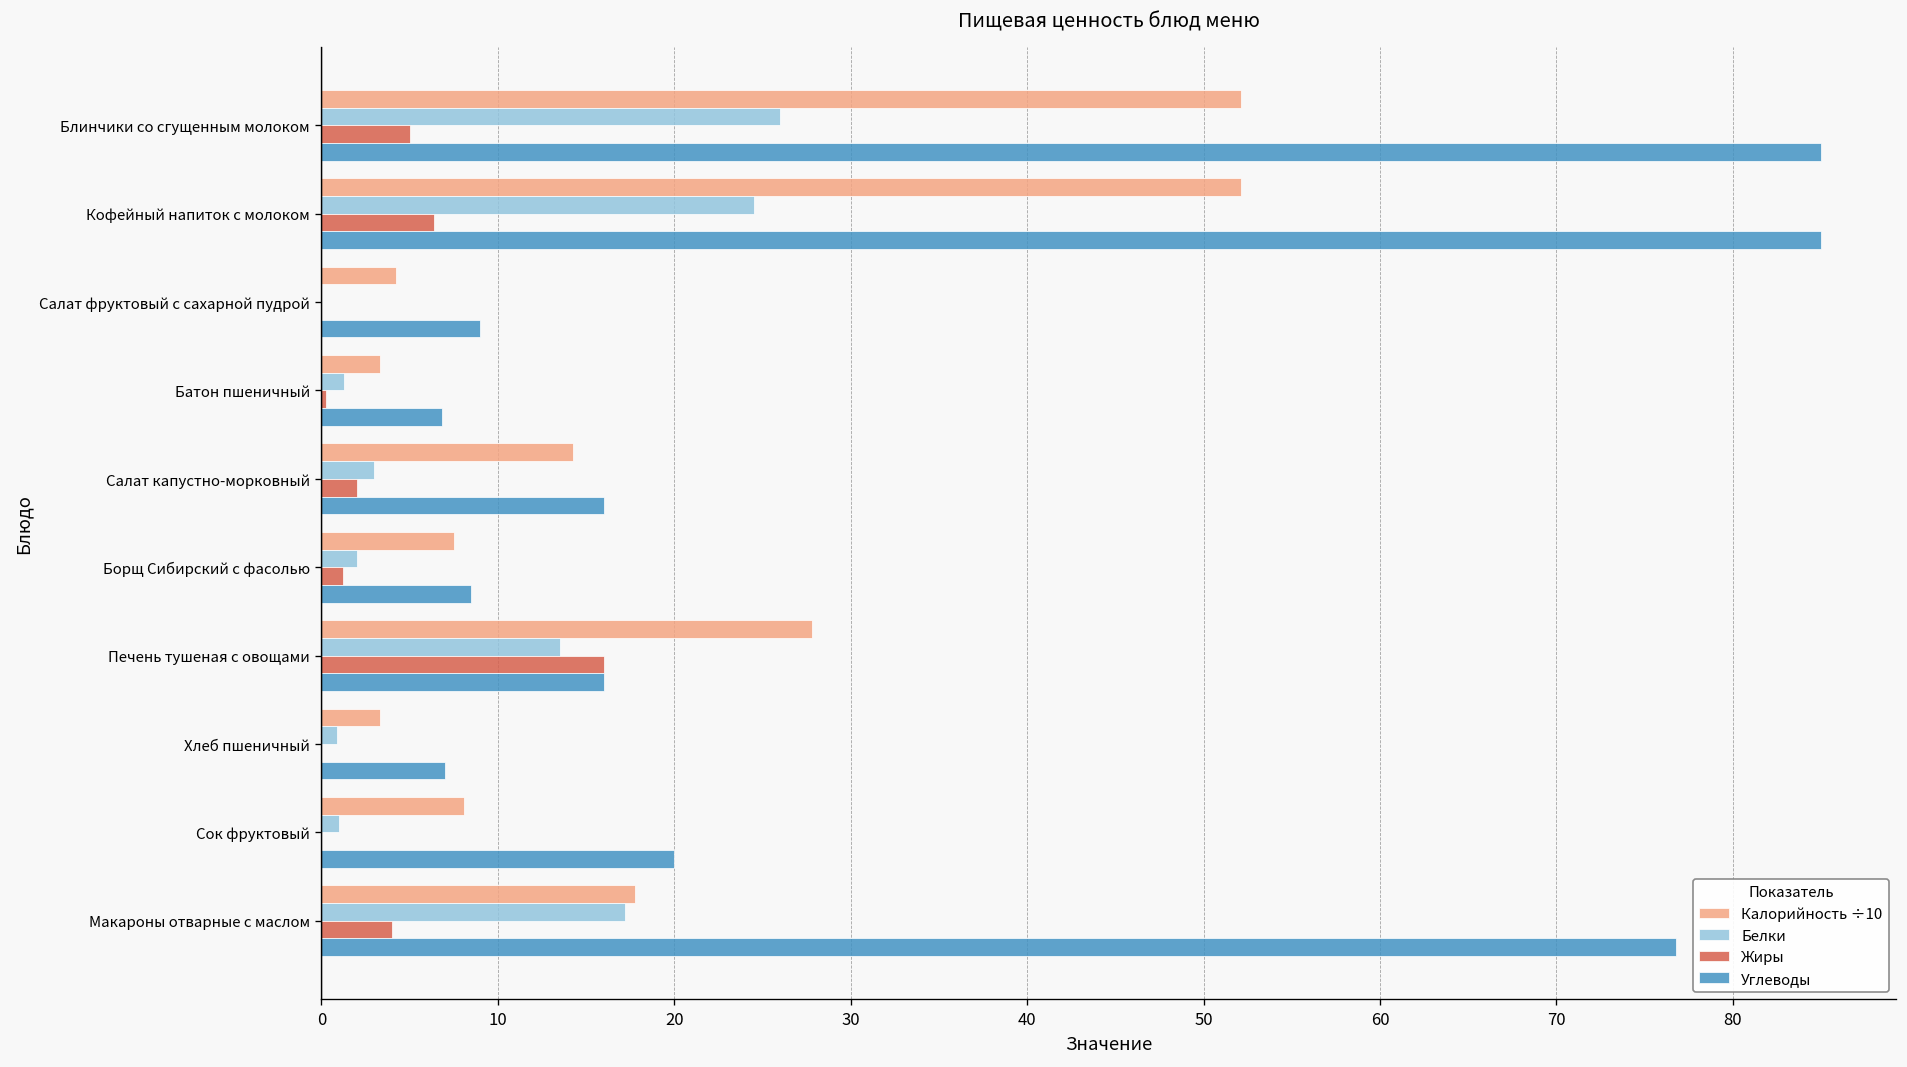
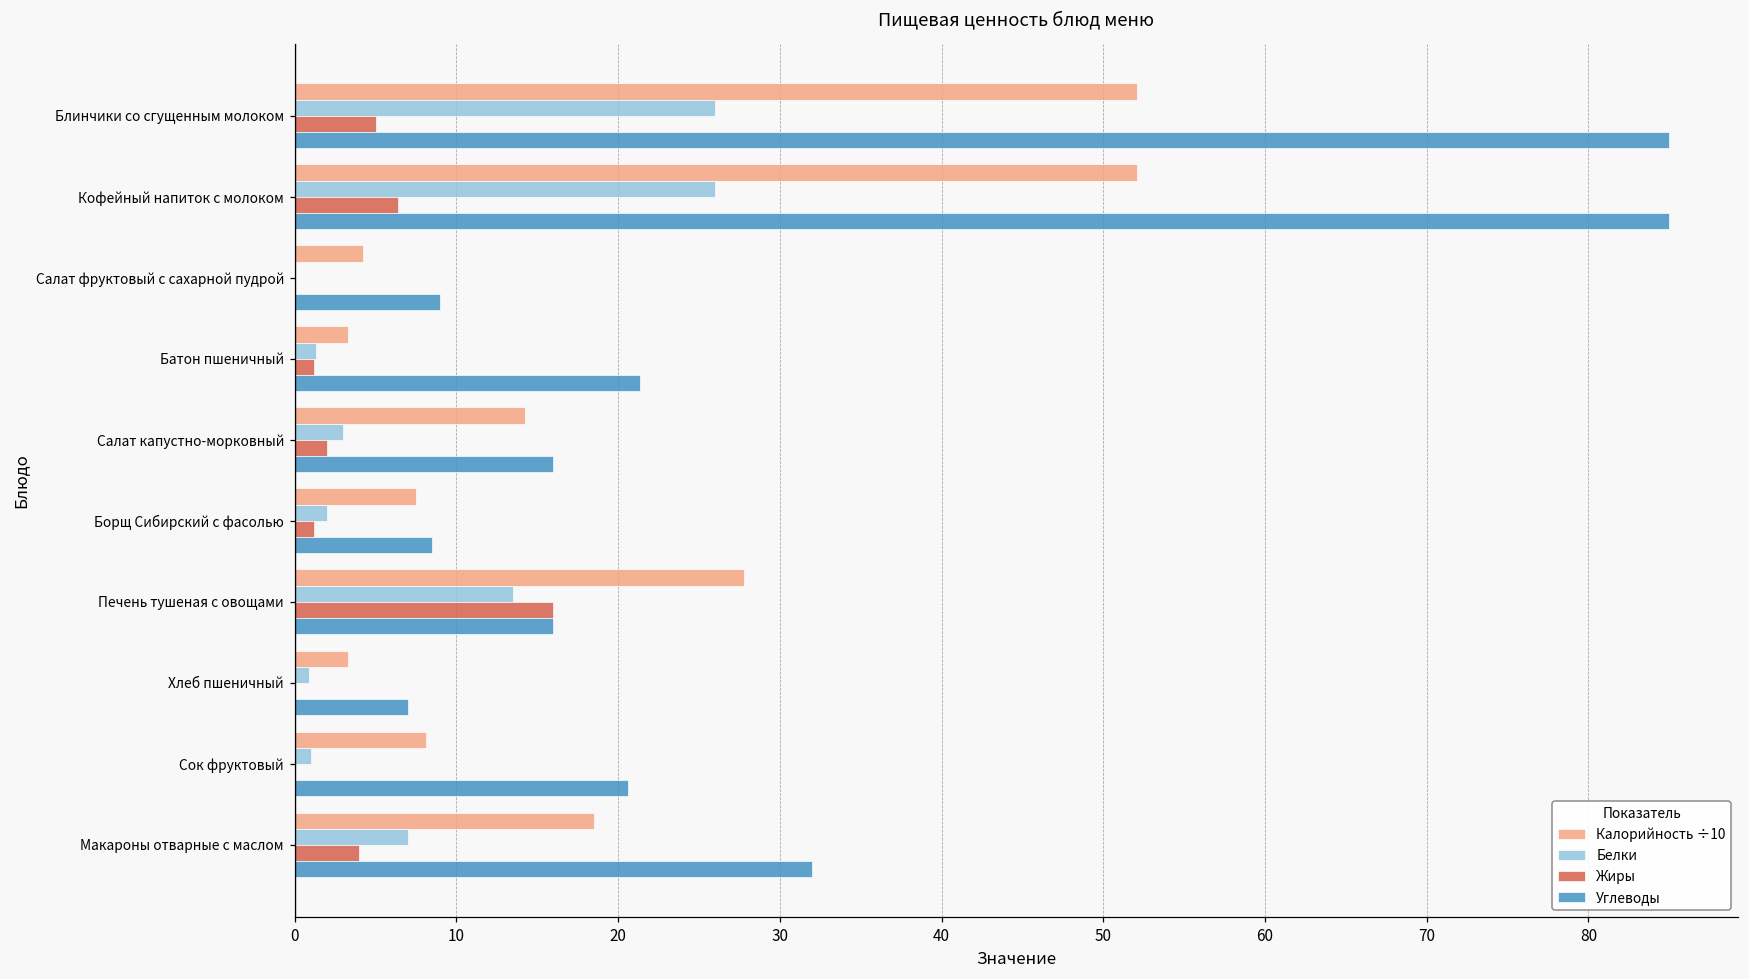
  {
    "Калорийность ÷10": {
      "Блинчики со сгущенным молоком": 52.1,
      "Кофейный напиток с молоком": 52.1,
      "Салат фруктовый с сахарной пудрой": 4.2,
      "Батон пшеничный": 3.3,
      "Салат капустно-морковный": 14.2,
      "Борщ Сибирский с фасолью": 7.5,
      "Печень тушеная с овощами": 27.8,
      "Хлеб пшеничный": 3.3,
      "Сок фруктовый": 8.1,
-     "Макароны отварные с маслом": 17.8
+     "Макароны отварные с маслом": 18.5
    },
    "Белки": {
      "Блинчики со сгущенным молоком": 26.0,
-     "Кофейный напиток с молоком": 24.5,
+     "Кофейный напиток с молоком": 26.0,
      "Салат фруктовый с сахарной пудрой": 0.0,
      "Батон пшеничный": 1.3,
      "Салат капустно-морковный": 3.0,
      "Борщ Сибирский с фасолью": 2.0,
      "Печень тушеная с овощами": 13.5,
      "Хлеб пшеничный": 0.9,
      "Сок фруктовый": 1.0,
-     "Макароны отварные с маслом": 17.2
+     "Макароны отварные с маслом": 7.0
    },
    "Жиры": {
      "Блинчики со сгущенным молоком": 5.0,
      "Кофейный напиток с молоком": 6.4,
      "Салат фруктовый с сахарной пудрой": 0.0,
-     "Батон пшеничный": 0.2,
+     "Батон пшеничный": 1.2,
      "Салат капустно-морковный": 2.0,
      "Борщ Сибирский с фасолью": 1.2,
      "Печень тушеная с овощами": 16.0,
      "Хлеб пшеничный": 0.0,
      "Сок фруктовый": 0.0,
      "Макароны отварные с маслом": 4.0
    },
    "Углеводы": {
      "Блинчики со сгущенным молоком": 85.0,
      "Кофейный напиток с молоком": 85.0,
      "Салат фруктовый с сахарной пудрой": 9.0,
-     "Батон пшеничный": 6.8,
+     "Батон пшеничный": 21.4,
      "Салат капустно-морковный": 16.0,
      "Борщ Сибирский с фасолью": 8.5,
      "Печень тушеная с овощами": 16.0,
      "Хлеб пшеничный": 7.0,
-     "Сок фруктовый": 20.0,
-     "Макароны отварные с маслом": 76.8
+     "Сок фруктовый": 20.6,
+     "Макароны отварные с маслом": 32.0
    }
  }
